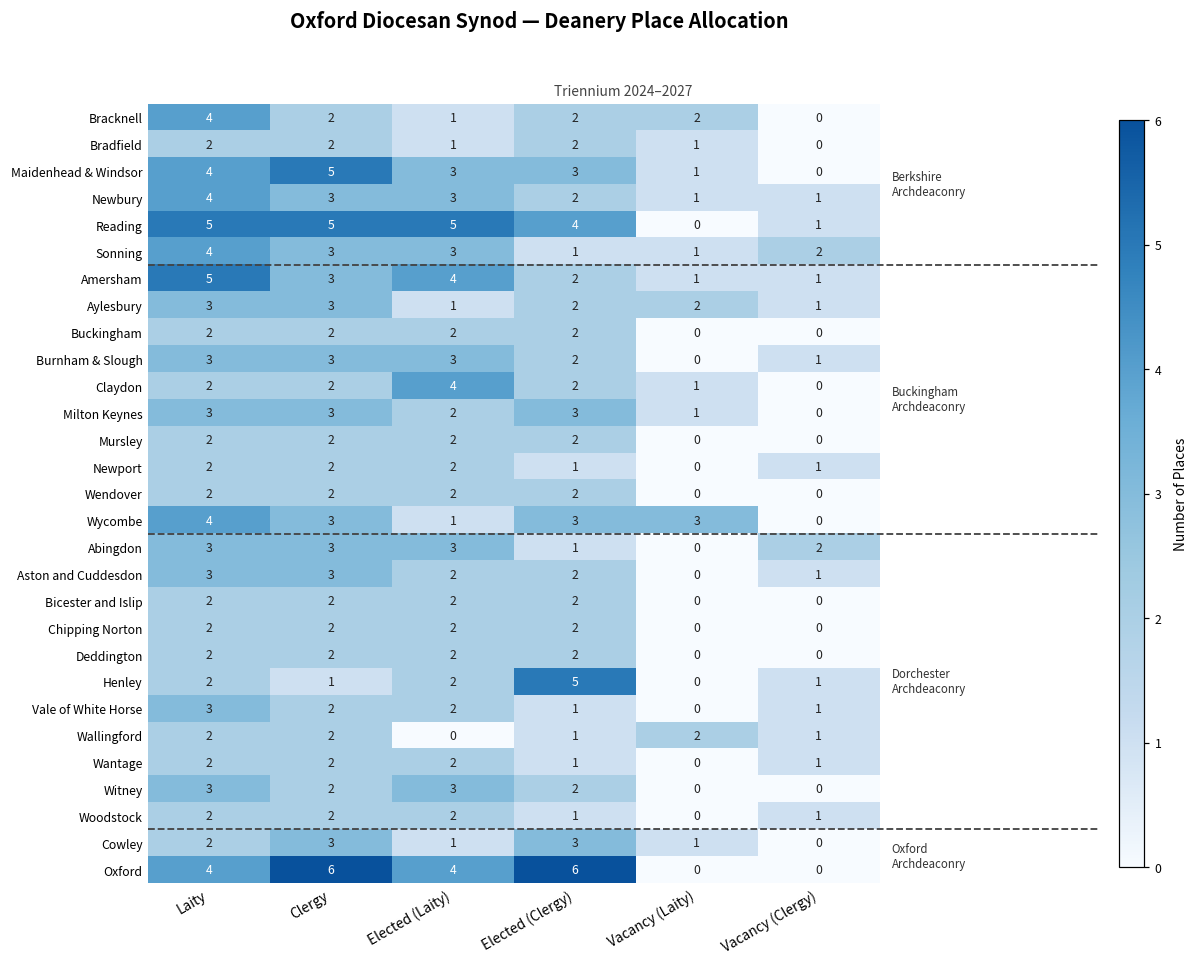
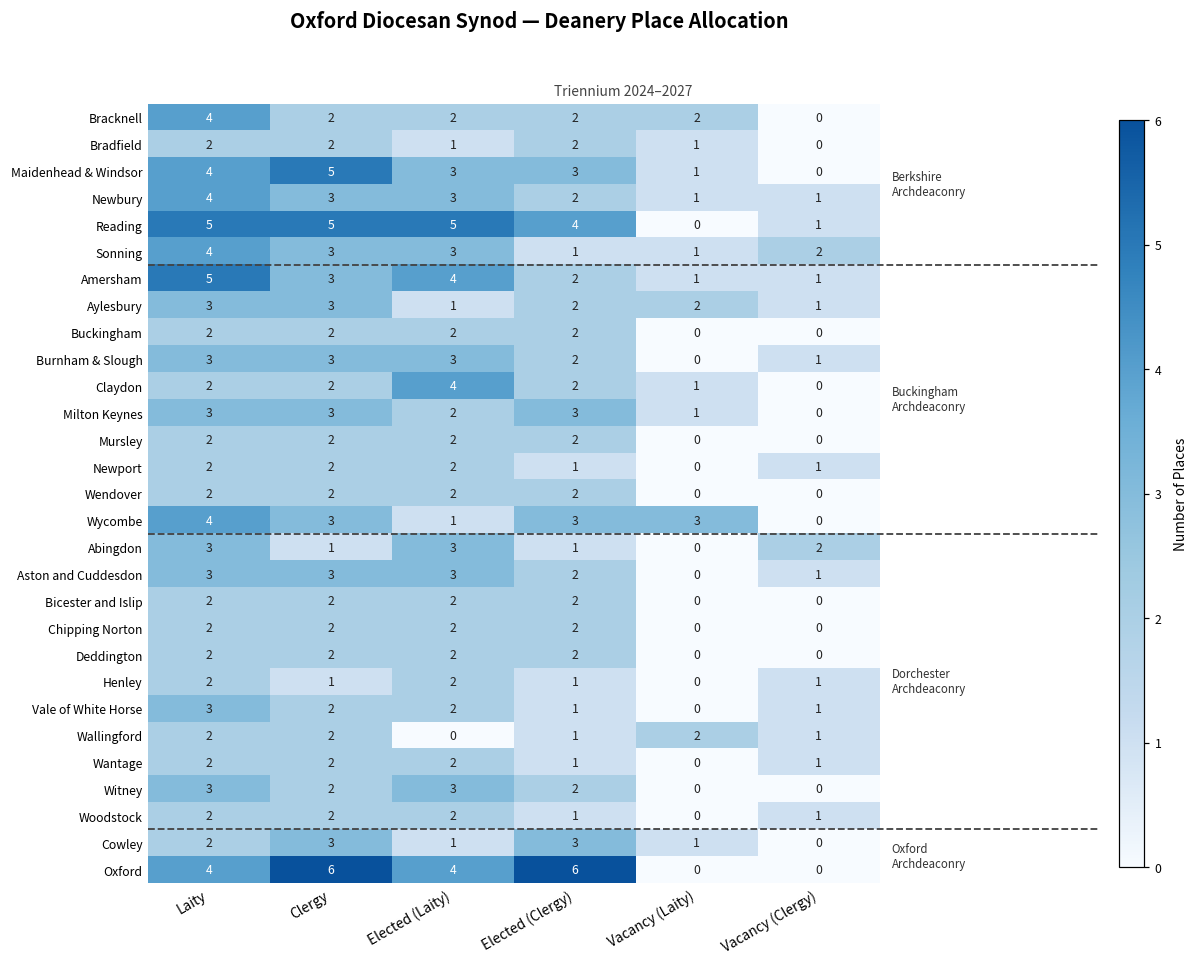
  {
    "Bracknell": {
      "Laity": 4,
      "Clergy": 2,
-     "Elected (Laity)": 1,
+     "Elected (Laity)": 2,
      "Elected (Clergy)": 2,
      "Vacancy (Laity)": 2,
      "Vacancy (Clergy)": 0
    },
    "Bradfield": {
      "Laity": 2,
      "Clergy": 2,
      "Elected (Laity)": 1,
      "Elected (Clergy)": 2,
      "Vacancy (Laity)": 1,
      "Vacancy (Clergy)": 0
    },
    "Maidenhead & Windsor": {
      "Laity": 4,
      "Clergy": 5,
      "Elected (Laity)": 3,
      "Elected (Clergy)": 3,
      "Vacancy (Laity)": 1,
      "Vacancy (Clergy)": 0
    },
    "Newbury": {
      "Laity": 4,
      "Clergy": 3,
      "Elected (Laity)": 3,
      "Elected (Clergy)": 2,
      "Vacancy (Laity)": 1,
      "Vacancy (Clergy)": 1
    },
    "Reading": {
      "Laity": 5,
      "Clergy": 5,
      "Elected (Laity)": 5,
      "Elected (Clergy)": 4,
      "Vacancy (Laity)": 0,
      "Vacancy (Clergy)": 1
    },
    "Sonning": {
      "Laity": 4,
      "Clergy": 3,
      "Elected (Laity)": 3,
      "Elected (Clergy)": 1,
      "Vacancy (Laity)": 1,
      "Vacancy (Clergy)": 2
    },
    "Amersham": {
      "Laity": 5,
      "Clergy": 3,
      "Elected (Laity)": 4,
      "Elected (Clergy)": 2,
      "Vacancy (Laity)": 1,
      "Vacancy (Clergy)": 1
    },
    "Aylesbury": {
      "Laity": 3,
      "Clergy": 3,
      "Elected (Laity)": 1,
      "Elected (Clergy)": 2,
      "Vacancy (Laity)": 2,
      "Vacancy (Clergy)": 1
    },
    "Buckingham": {
      "Laity": 2,
      "Clergy": 2,
      "Elected (Laity)": 2,
      "Elected (Clergy)": 2,
      "Vacancy (Laity)": 0,
      "Vacancy (Clergy)": 0
    },
    "Burnham & Slough": {
      "Laity": 3,
      "Clergy": 3,
      "Elected (Laity)": 3,
      "Elected (Clergy)": 2,
      "Vacancy (Laity)": 0,
      "Vacancy (Clergy)": 1
    },
    "Claydon": {
      "Laity": 2,
      "Clergy": 2,
      "Elected (Laity)": 4,
      "Elected (Clergy)": 2,
      "Vacancy (Laity)": 1,
      "Vacancy (Clergy)": 0
    },
    "Milton Keynes": {
      "Laity": 3,
      "Clergy": 3,
      "Elected (Laity)": 2,
      "Elected (Clergy)": 3,
      "Vacancy (Laity)": 1,
      "Vacancy (Clergy)": 0
    },
    "Mursley": {
      "Laity": 2,
      "Clergy": 2,
      "Elected (Laity)": 2,
      "Elected (Clergy)": 2,
      "Vacancy (Laity)": 0,
      "Vacancy (Clergy)": 0
    },
    "Newport": {
      "Laity": 2,
      "Clergy": 2,
      "Elected (Laity)": 2,
      "Elected (Clergy)": 1,
      "Vacancy (Laity)": 0,
      "Vacancy (Clergy)": 1
    },
    "Wendover": {
      "Laity": 2,
      "Clergy": 2,
      "Elected (Laity)": 2,
      "Elected (Clergy)": 2,
      "Vacancy (Laity)": 0,
      "Vacancy (Clergy)": 0
    },
    "Wycombe": {
      "Laity": 4,
      "Clergy": 3,
      "Elected (Laity)": 1,
      "Elected (Clergy)": 3,
      "Vacancy (Laity)": 3,
      "Vacancy (Clergy)": 0
    },
    "Abingdon": {
      "Laity": 3,
-     "Clergy": 3,
+     "Clergy": 1,
      "Elected (Laity)": 3,
      "Elected (Clergy)": 1,
      "Vacancy (Laity)": 0,
      "Vacancy (Clergy)": 2
    },
    "Aston and Cuddesdon": {
      "Laity": 3,
      "Clergy": 3,
-     "Elected (Laity)": 2,
+     "Elected (Laity)": 3,
      "Elected (Clergy)": 2,
      "Vacancy (Laity)": 0,
      "Vacancy (Clergy)": 1
    },
    "Bicester and Islip": {
      "Laity": 2,
      "Clergy": 2,
      "Elected (Laity)": 2,
      "Elected (Clergy)": 2,
      "Vacancy (Laity)": 0,
      "Vacancy (Clergy)": 0
    },
    "Chipping Norton": {
      "Laity": 2,
      "Clergy": 2,
      "Elected (Laity)": 2,
      "Elected (Clergy)": 2,
      "Vacancy (Laity)": 0,
      "Vacancy (Clergy)": 0
    },
    "Deddington": {
      "Laity": 2,
      "Clergy": 2,
      "Elected (Laity)": 2,
      "Elected (Clergy)": 2,
      "Vacancy (Laity)": 0,
      "Vacancy (Clergy)": 0
    },
    "Henley": {
      "Laity": 2,
      "Clergy": 1,
      "Elected (Laity)": 2,
-     "Elected (Clergy)": 5,
+     "Elected (Clergy)": 1,
      "Vacancy (Laity)": 0,
      "Vacancy (Clergy)": 1
    },
    "Vale of White Horse": {
      "Laity": 3,
      "Clergy": 2,
      "Elected (Laity)": 2,
      "Elected (Clergy)": 1,
      "Vacancy (Laity)": 0,
      "Vacancy (Clergy)": 1
    },
    "Wallingford": {
      "Laity": 2,
      "Clergy": 2,
      "Elected (Laity)": 0,
      "Elected (Clergy)": 1,
      "Vacancy (Laity)": 2,
      "Vacancy (Clergy)": 1
    },
    "Wantage": {
      "Laity": 2,
      "Clergy": 2,
      "Elected (Laity)": 2,
      "Elected (Clergy)": 1,
      "Vacancy (Laity)": 0,
      "Vacancy (Clergy)": 1
    },
    "Witney": {
      "Laity": 3,
      "Clergy": 2,
      "Elected (Laity)": 3,
      "Elected (Clergy)": 2,
      "Vacancy (Laity)": 0,
      "Vacancy (Clergy)": 0
    },
    "Woodstock": {
      "Laity": 2,
      "Clergy": 2,
      "Elected (Laity)": 2,
      "Elected (Clergy)": 1,
      "Vacancy (Laity)": 0,
      "Vacancy (Clergy)": 1
    },
    "Cowley": {
      "Laity": 2,
      "Clergy": 3,
      "Elected (Laity)": 1,
      "Elected (Clergy)": 3,
      "Vacancy (Laity)": 1,
      "Vacancy (Clergy)": 0
    },
    "Oxford": {
      "Laity": 4,
      "Clergy": 6,
      "Elected (Laity)": 4,
      "Elected (Clergy)": 6,
      "Vacancy (Laity)": 0,
      "Vacancy (Clergy)": 0
    }
  }
